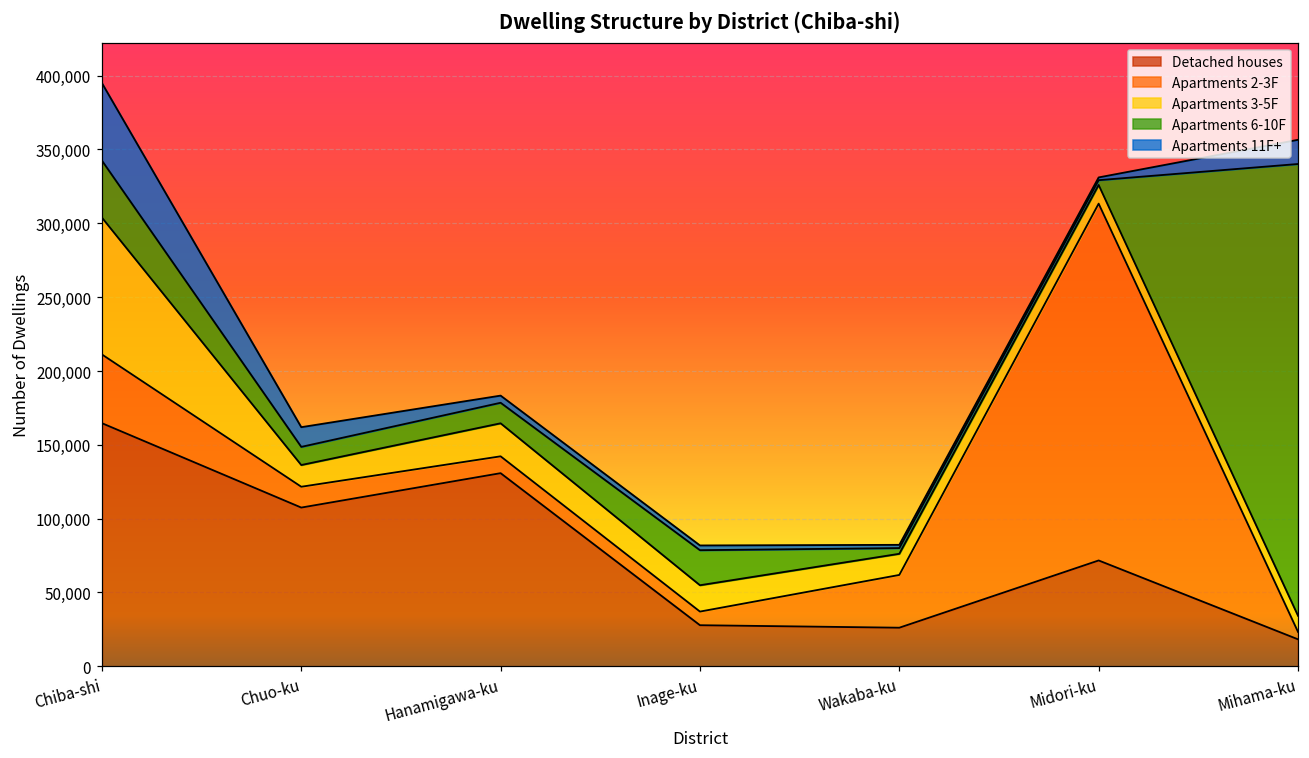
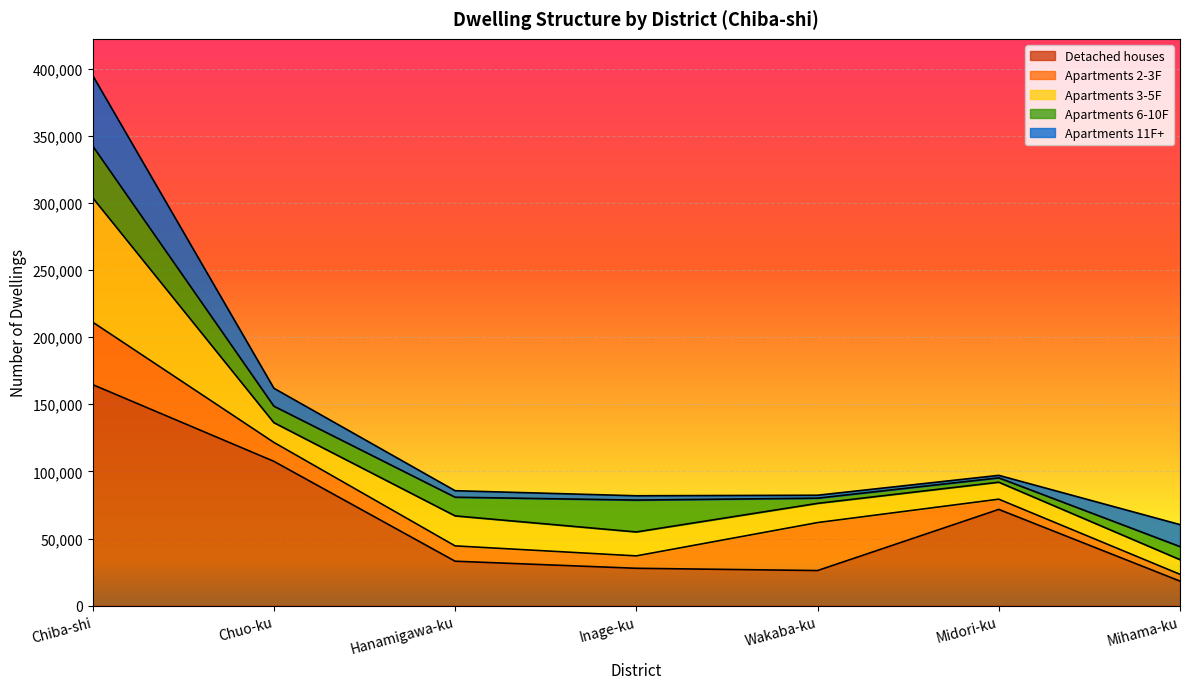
  {
    "Detached houses": {
      "Chiba-shi": "165,000",
      "Chuo-ku": "108,000",
-     "Hanamigawa-ku": "131,000",
+     "Hanamigawa-ku": "33,000",
      "Inage-ku": "28,000",
      "Wakaba-ku": "26,000",
      "Midori-ku": "72,000",
      "Mihama-ku": "18,000"
    },
    "Apartments 2-3F": {
      "Chiba-shi": "47,000",
      "Chuo-ku": "14,000",
      "Hanamigawa-ku": "11,000",
      "Inage-ku": "9,000",
      "Wakaba-ku": "36,000",
-     "Midori-ku": "242,000",
+     "Midori-ku": "8,000",
      "Mihama-ku": "5,000"
    },
    "Apartments 3-5F": {
      "Chiba-shi": "93,000",
      "Chuo-ku": "15,000",
      "Hanamigawa-ku": "22,000",
      "Inage-ku": "18,000",
      "Wakaba-ku": "14,000",
      "Midori-ku": "13,000",
      "Mihama-ku": "11,000"
    },
    "Apartments 6-10F": {
      "Chiba-shi": "39,000",
      "Chuo-ku": "12,000",
      "Hanamigawa-ku": "14,000",
      "Inage-ku": "24,000",
      "Wakaba-ku": "4,000",
-     "Mihama-ku": "306,000"
+     "Mihama-ku": "10,000"
    },
    "Apartments 11F+": {
      "Chiba-shi": "52,000",
      "Chuo-ku": "13,000",
      "Hanamigawa-ku": "5,000",
      "Inage-ku": "3,000",
      "Wakaba-ku": "2,000",
      "Mihama-ku": "16,000"
    }
  }
